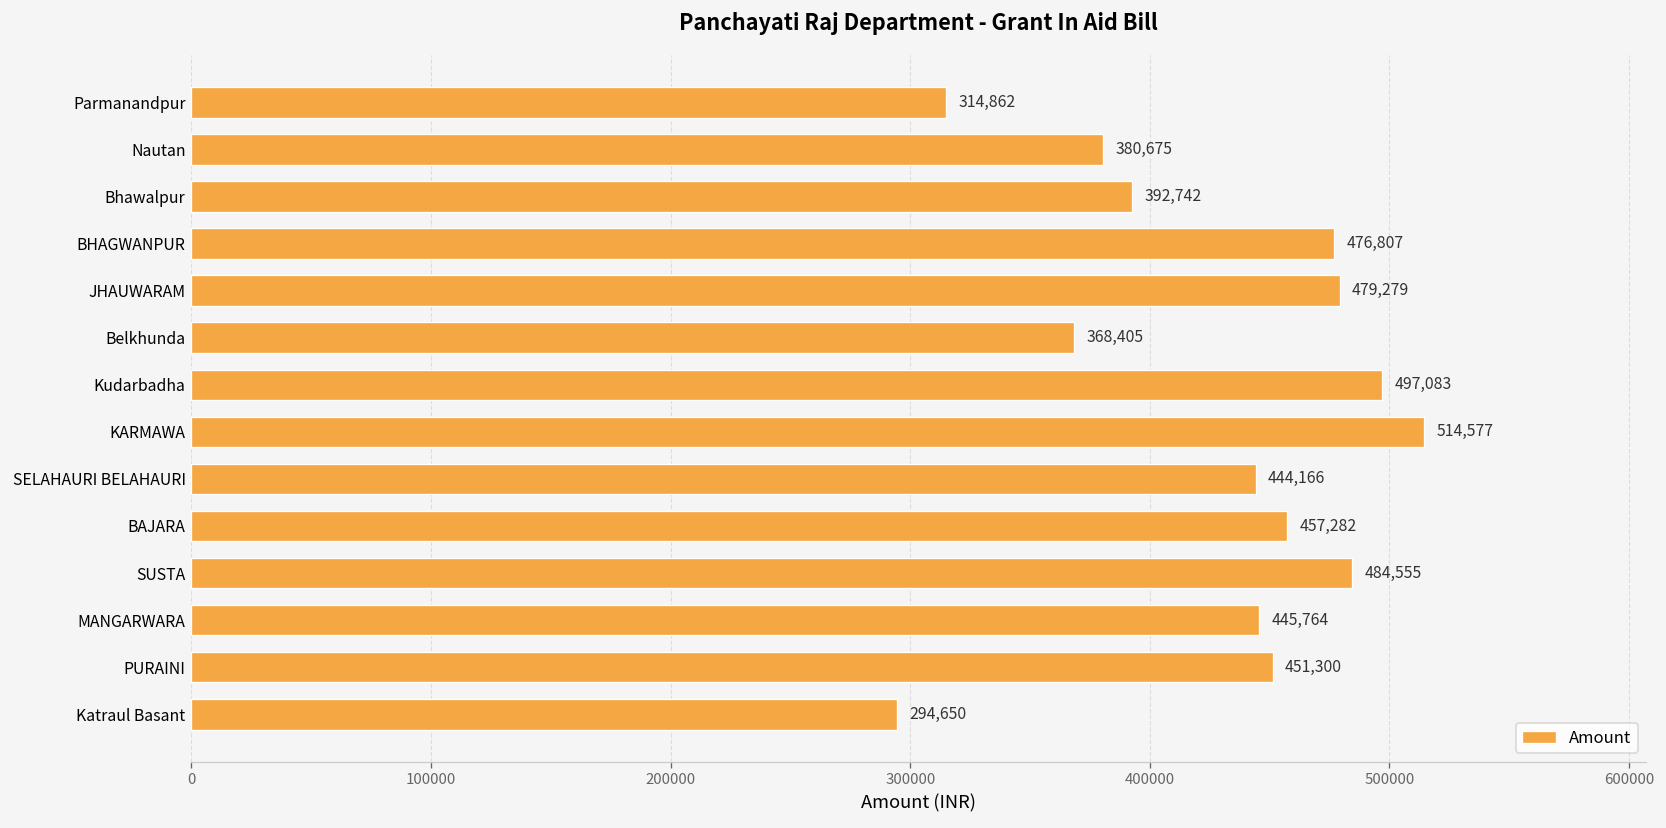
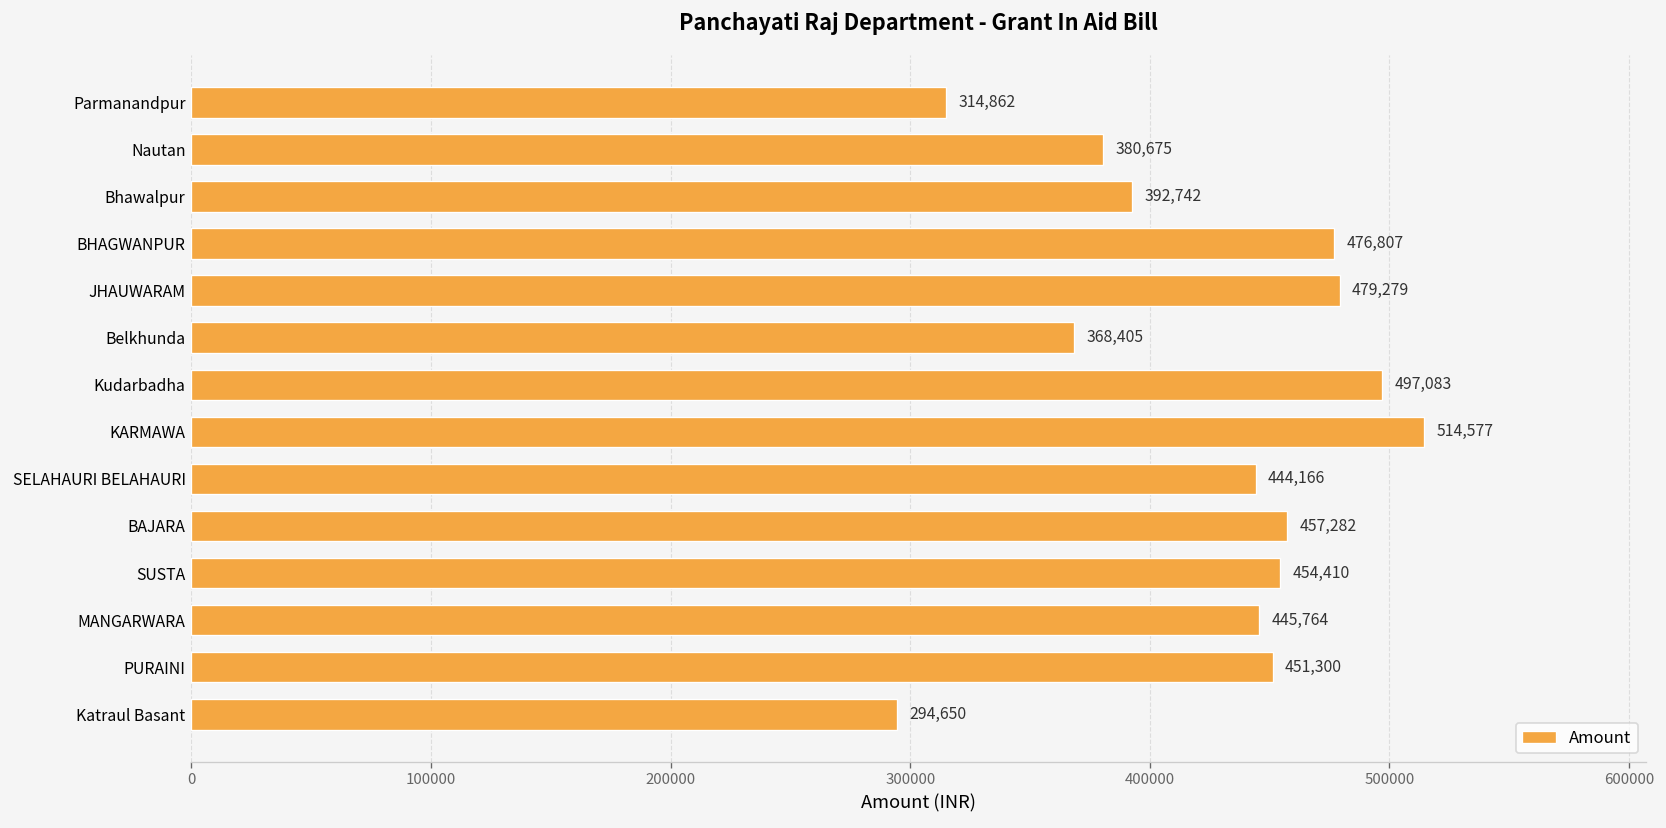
  {
    "Parmanandpur": "314,862",
    "Nautan": "380,675",
    "Bhawalpur": "392,742",
    "BHAGWANPUR": "476,807",
    "JHAUWARAM": "479,279",
    "Belkhunda": "368,405",
    "Kudarbadha": "497,083",
    "KARMAWA": "514,577",
    "SELAHAURI BELAHAURI": "444,166",
    "BAJARA": "457,282",
-   "SUSTA": "484,555",
+   "SUSTA": "454,410",
    "MANGARWARA": "445,764",
    "PURAINI": "451,300",
    "Katraul Basant": "294,650"
  }
